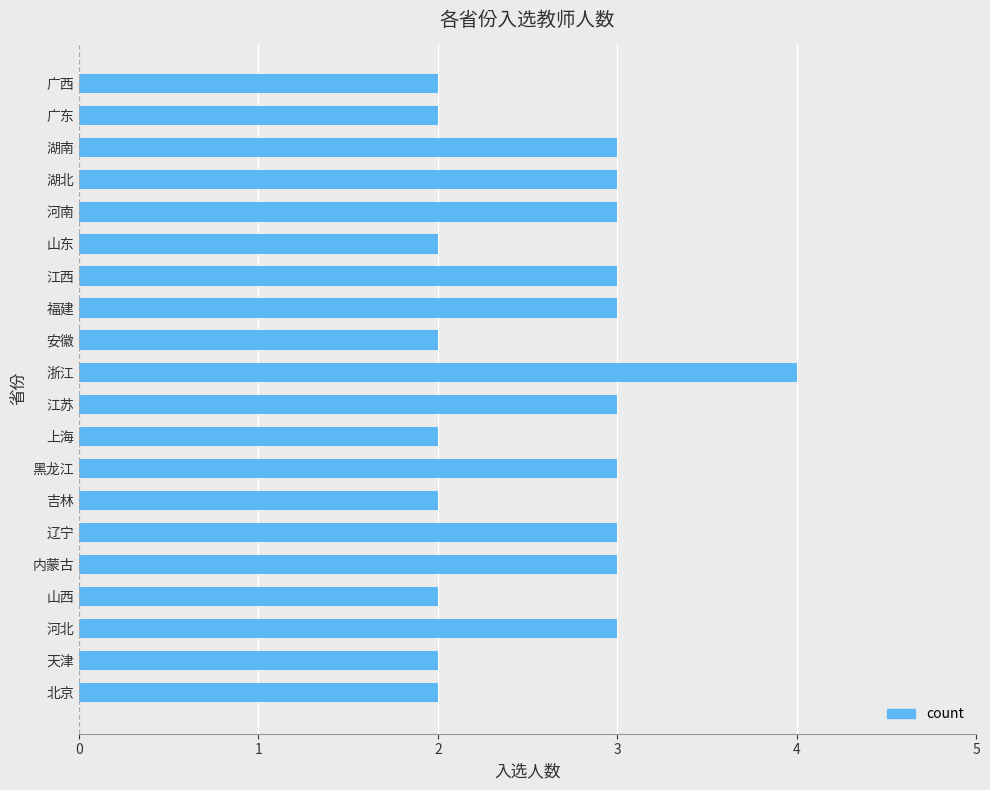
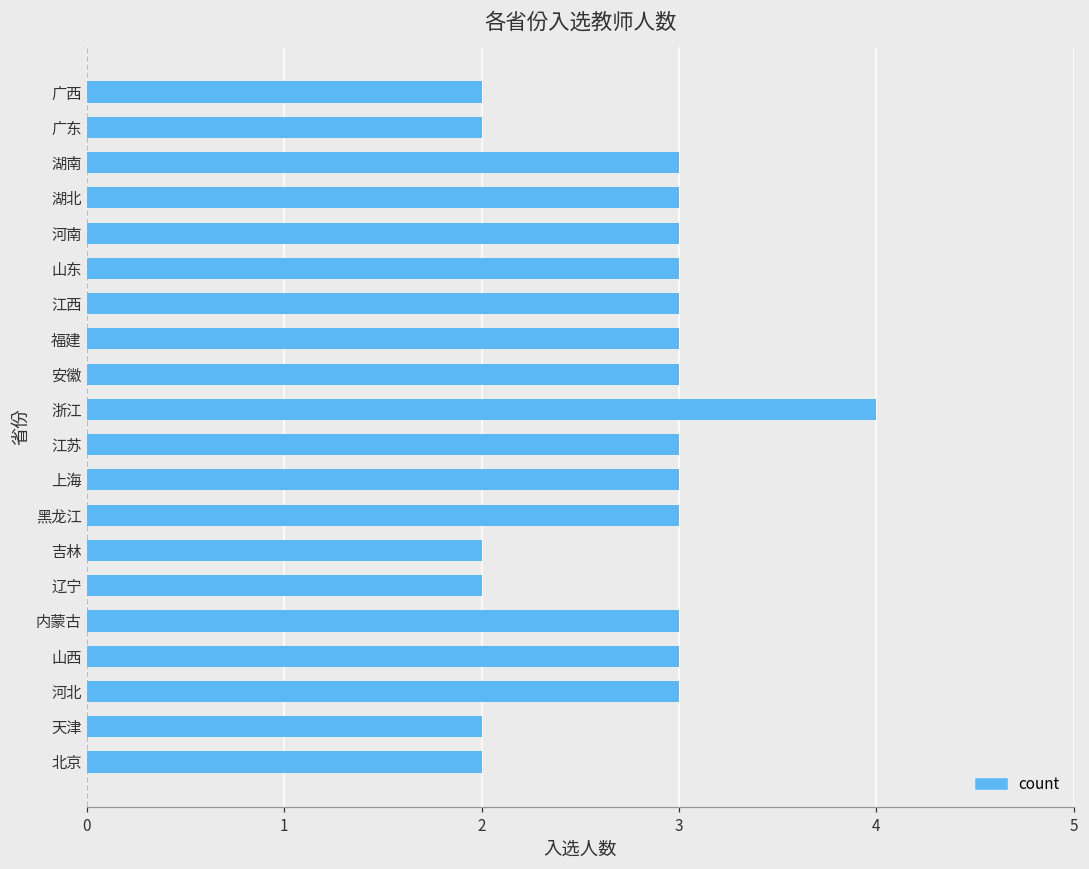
  {
    "广西": 2,
    "广东": 2,
    "湖南": 3,
    "湖北": 3,
    "河南": 3,
-   "山东": 2,
+   "山东": 3,
    "江西": 3,
    "福建": 3,
-   "安徽": 2,
+   "安徽": 3,
    "浙江": 4,
    "江苏": 3,
-   "上海": 2,
+   "上海": 3,
    "黑龙江": 3,
    "吉林": 2,
-   "辽宁": 3,
+   "辽宁": 2,
    "内蒙古": 3,
-   "山西": 2,
+   "山西": 3,
    "河北": 3,
    "天津": 2,
    "北京": 2
  }
